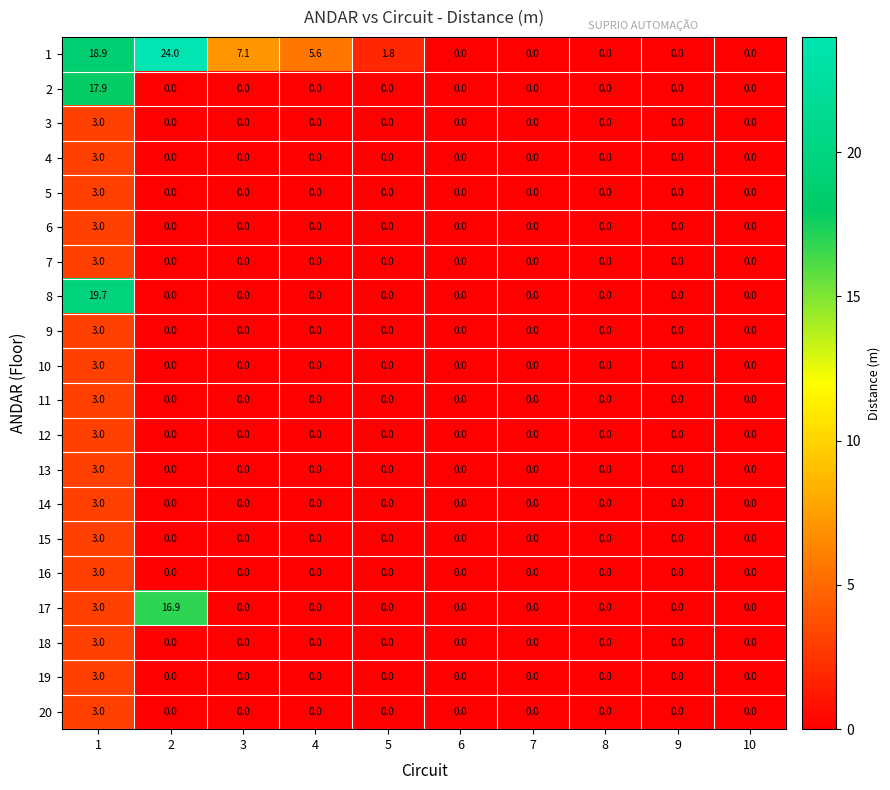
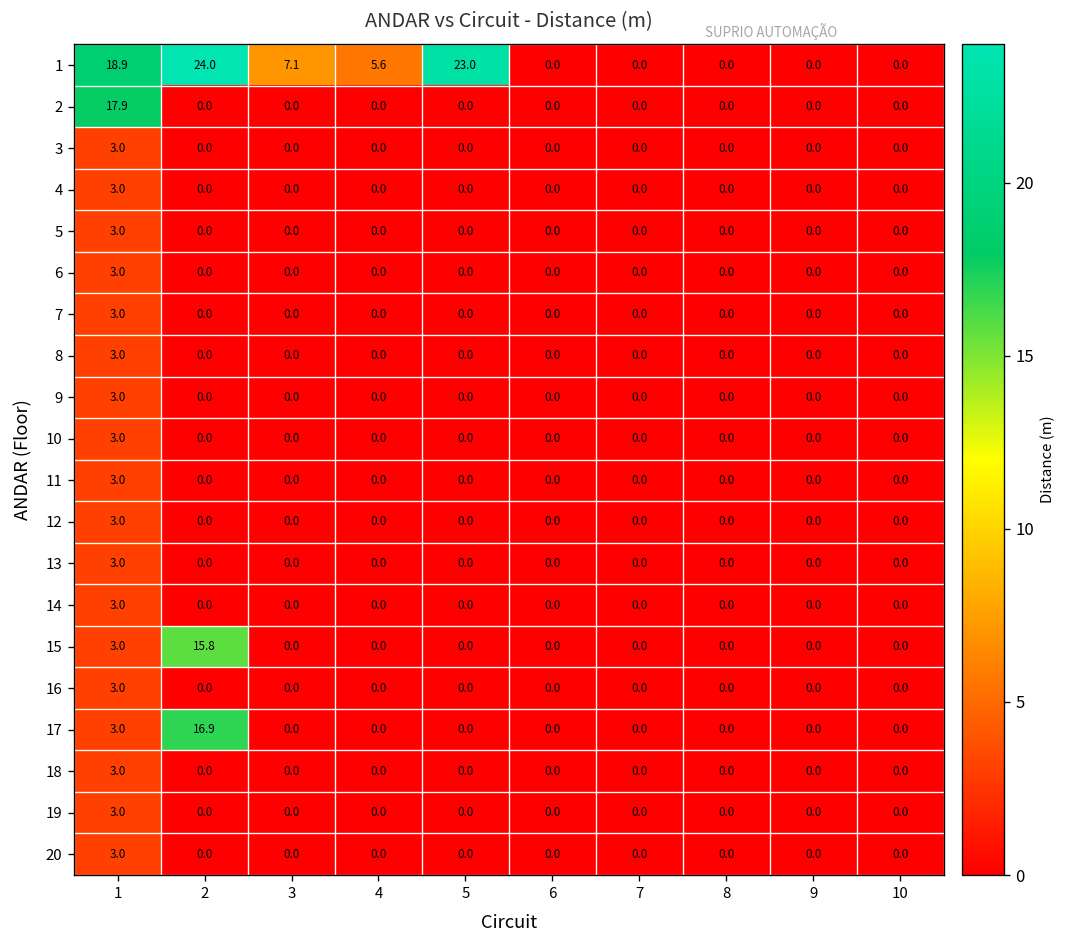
  {
    "1": {
      "1": 18.9,
      "2": 24.0,
      "3": 7.1,
      "4": 5.6,
-     "5": 1.8,
+     "5": 23.0,
      "6": 0.0,
      "7": 0.0,
      "8": 0.0,
      "9": 0.0,
      "10": 0.0
    },
    "2": {
      "1": 17.9,
      "2": 0.0,
      "3": 0.0,
      "4": 0.0,
      "5": 0.0,
      "6": 0.0,
      "7": 0.0,
      "8": 0.0,
      "9": 0.0,
      "10": 0.0
    },
    "3": {
      "1": 3.0,
      "2": 0.0,
      "3": 0.0,
      "4": 0.0,
      "5": 0.0,
      "6": 0.0,
      "7": 0.0,
      "8": 0.0,
      "9": 0.0,
      "10": 0.0
    },
    "4": {
      "1": 3.0,
      "2": 0.0,
      "3": 0.0,
      "4": 0.0,
      "5": 0.0,
      "6": 0.0,
      "7": 0.0,
      "8": 0.0,
      "9": 0.0,
      "10": 0.0
    },
    "5": {
      "1": 3.0,
      "2": 0.0,
      "3": 0.0,
      "4": 0.0,
      "5": 0.0,
      "6": 0.0,
      "7": 0.0,
      "8": 0.0,
      "9": 0.0,
      "10": 0.0
    },
    "6": {
      "1": 3.0,
      "2": 0.0,
      "3": 0.0,
      "4": 0.0,
      "5": 0.0,
      "6": 0.0,
      "7": 0.0,
      "8": 0.0,
      "9": 0.0,
      "10": 0.0
    },
    "7": {
      "1": 3.0,
      "2": 0.0,
      "3": 0.0,
      "4": 0.0,
      "5": 0.0,
      "6": 0.0,
      "7": 0.0,
      "8": 0.0,
      "9": 0.0,
      "10": 0.0
    },
    "8": {
-     "1": 19.7,
+     "1": 3.0,
      "2": 0.0,
      "3": 0.0,
      "4": 0.0,
      "5": 0.0,
      "6": 0.0,
      "7": 0.0,
      "8": 0.0,
      "9": 0.0,
      "10": 0.0
    },
    "9": {
      "1": 3.0,
      "2": 0.0,
      "3": 0.0,
      "4": 0.0,
      "5": 0.0,
      "6": 0.0,
      "7": 0.0,
      "8": 0.0,
      "9": 0.0,
      "10": 0.0
    },
    "10": {
      "1": 3.0,
      "2": 0.0,
      "3": 0.0,
      "4": 0.0,
      "5": 0.0,
      "6": 0.0,
      "7": 0.0,
      "8": 0.0,
      "9": 0.0,
      "10": 0.0
    },
    "11": {
      "1": 3.0,
      "2": 0.0,
      "3": 0.0,
      "4": 0.0,
      "5": 0.0,
      "6": 0.0,
      "7": 0.0,
      "8": 0.0,
      "9": 0.0,
      "10": 0.0
    },
    "12": {
      "1": 3.0,
      "2": 0.0,
      "3": 0.0,
      "4": 0.0,
      "5": 0.0,
      "6": 0.0,
      "7": 0.0,
      "8": 0.0,
      "9": 0.0,
      "10": 0.0
    },
    "13": {
      "1": 3.0,
      "2": 0.0,
      "3": 0.0,
      "4": 0.0,
      "5": 0.0,
      "6": 0.0,
      "7": 0.0,
      "8": 0.0,
      "9": 0.0,
      "10": 0.0
    },
    "14": {
      "1": 3.0,
      "2": 0.0,
      "3": 0.0,
      "4": 0.0,
      "5": 0.0,
      "6": 0.0,
      "7": 0.0,
      "8": 0.0,
      "9": 0.0,
      "10": 0.0
    },
    "15": {
      "1": 3.0,
-     "2": 0.0,
+     "2": 15.8,
      "3": 0.0,
      "4": 0.0,
      "5": 0.0,
      "6": 0.0,
      "7": 0.0,
      "8": 0.0,
      "9": 0.0,
      "10": 0.0
    },
    "16": {
      "1": 3.0,
      "2": 0.0,
      "3": 0.0,
      "4": 0.0,
      "5": 0.0,
      "6": 0.0,
      "7": 0.0,
      "8": 0.0,
      "9": 0.0,
      "10": 0.0
    },
    "17": {
      "1": 3.0,
      "2": 16.9,
      "3": 0.0,
      "4": 0.0,
      "5": 0.0,
      "6": 0.0,
      "7": 0.0,
      "8": 0.0,
      "9": 0.0,
      "10": 0.0
    },
    "18": {
      "1": 3.0,
      "2": 0.0,
      "3": 0.0,
      "4": 0.0,
      "5": 0.0,
      "6": 0.0,
      "7": 0.0,
      "8": 0.0,
      "9": 0.0,
      "10": 0.0
    },
    "19": {
      "1": 3.0,
      "2": 0.0,
      "3": 0.0,
      "4": 0.0,
      "5": 0.0,
      "6": 0.0,
      "7": 0.0,
      "8": 0.0,
      "9": 0.0,
      "10": 0.0
    },
    "20": {
      "1": 3.0,
      "2": 0.0,
      "3": 0.0,
      "4": 0.0,
      "5": 0.0,
      "6": 0.0,
      "7": 0.0,
      "8": 0.0,
      "9": 0.0,
      "10": 0.0
    }
  }
